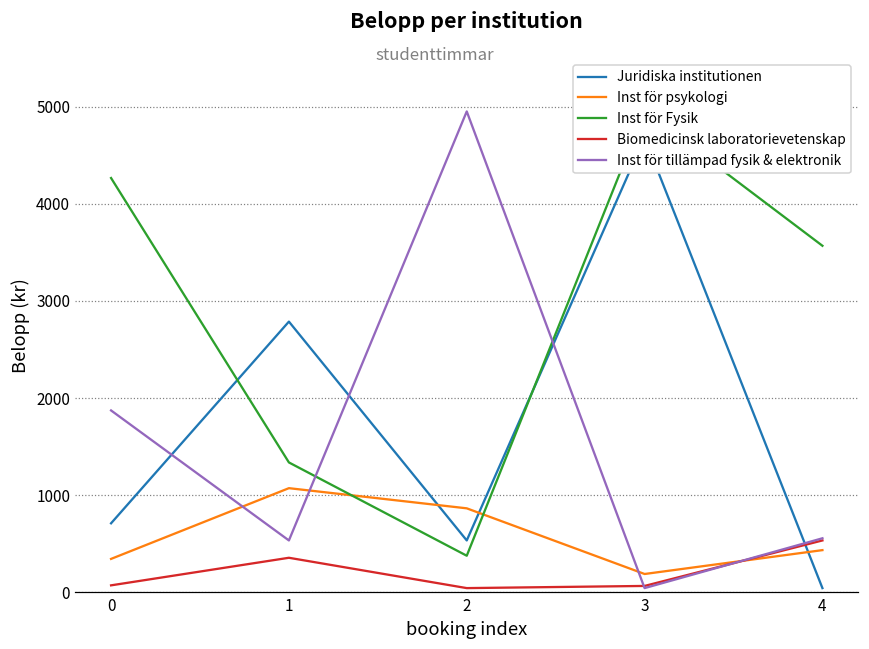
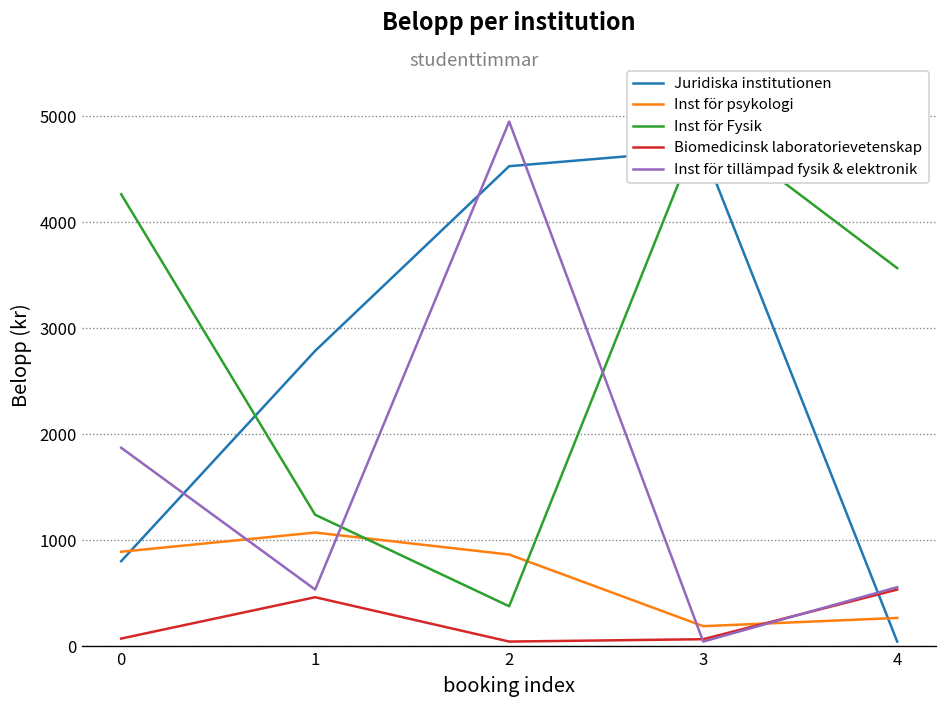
  {
    "Juridiska institutionen": {
-     "0": 700,
+     "0": 800,
      "1": 2800,
-     "2": 500,
+     "2": 4500,
      "4": 0
    },
    "Inst för psykologi": {
-     "0": 300,
+     "0": 900,
      "1": 1100,
      "2": 900,
      "3": 200,
-     "4": 400
+     "4": 300
    },
    "Inst för Fysik": {
      "0": 4300,
-     "1": 1300,
+     "1": 1200,
      "2": 400,
      "4": 3600
    },
    "Biomedicinsk laboratorievetenskap": {
      "0": 100,
-     "1": 400,
+     "1": 500,
      "2": 0
    },
    "Inst för tillämpad fysik & elektronik": {
      "0": 1900,
      "1": 500,
      "2": 5000
    }
  }
